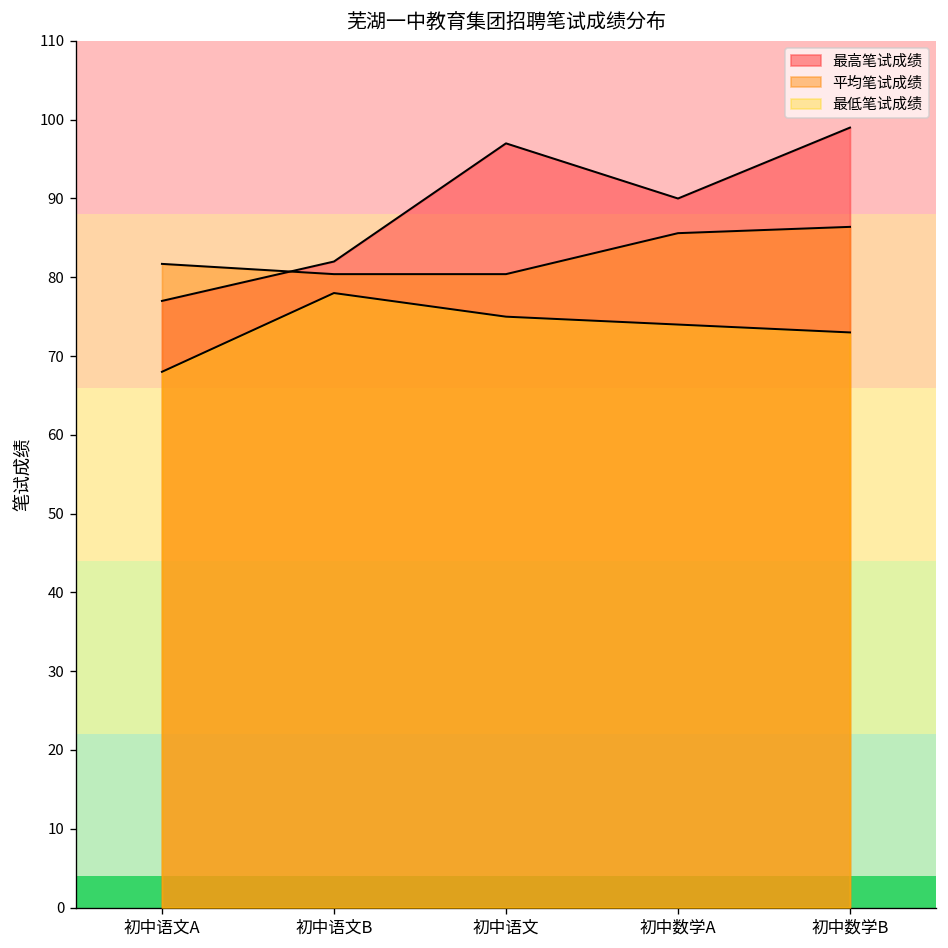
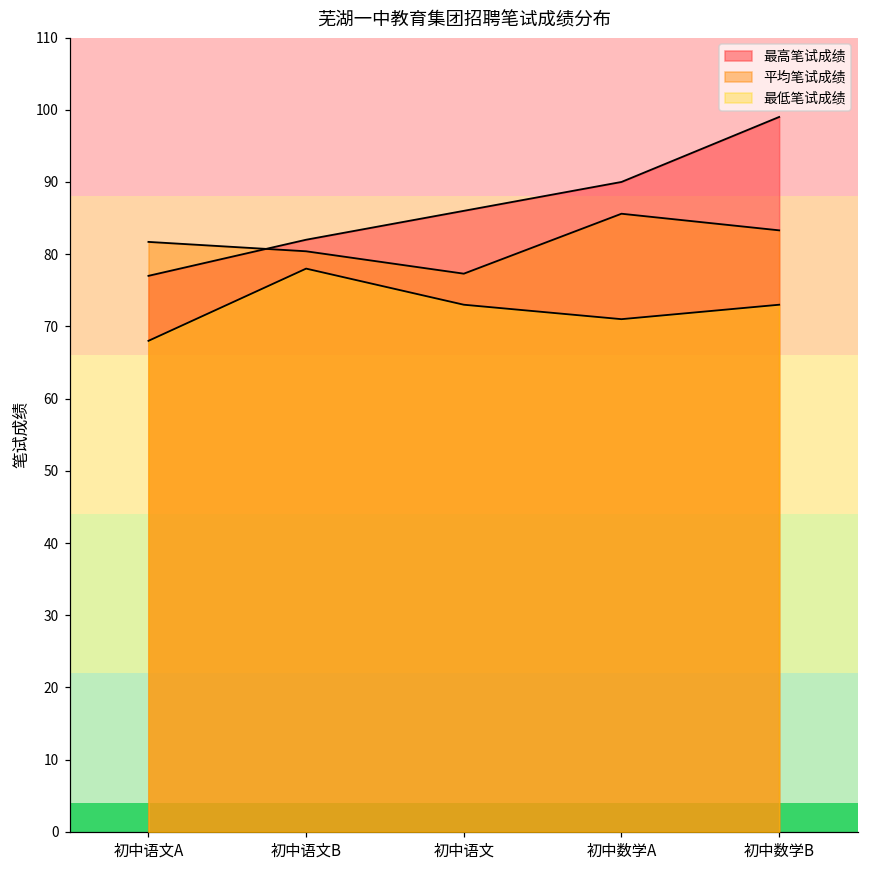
  {
    "最高笔试成绩": {
      "初中语文A": 77,
      "初中语文B": 82,
-     "初中语文": 97,
+     "初中语文": 86,
      "初中数学A": 90,
      "初中数学B": 99
    },
    "平均笔试成绩": {
      "初中语文A": 82,
      "初中语文B": 80,
-     "初中语文": 80,
+     "初中语文": 77,
      "初中数学A": 86,
-     "初中数学B": 86
+     "初中数学B": 83
    },
    "最低笔试成绩": {
      "初中语文A": 68,
      "初中语文B": 78,
-     "初中语文": 75,
-     "初中数学A": 74,
+     "初中语文": 73,
+     "初中数学A": 71,
      "初中数学B": 73
    }
  }
